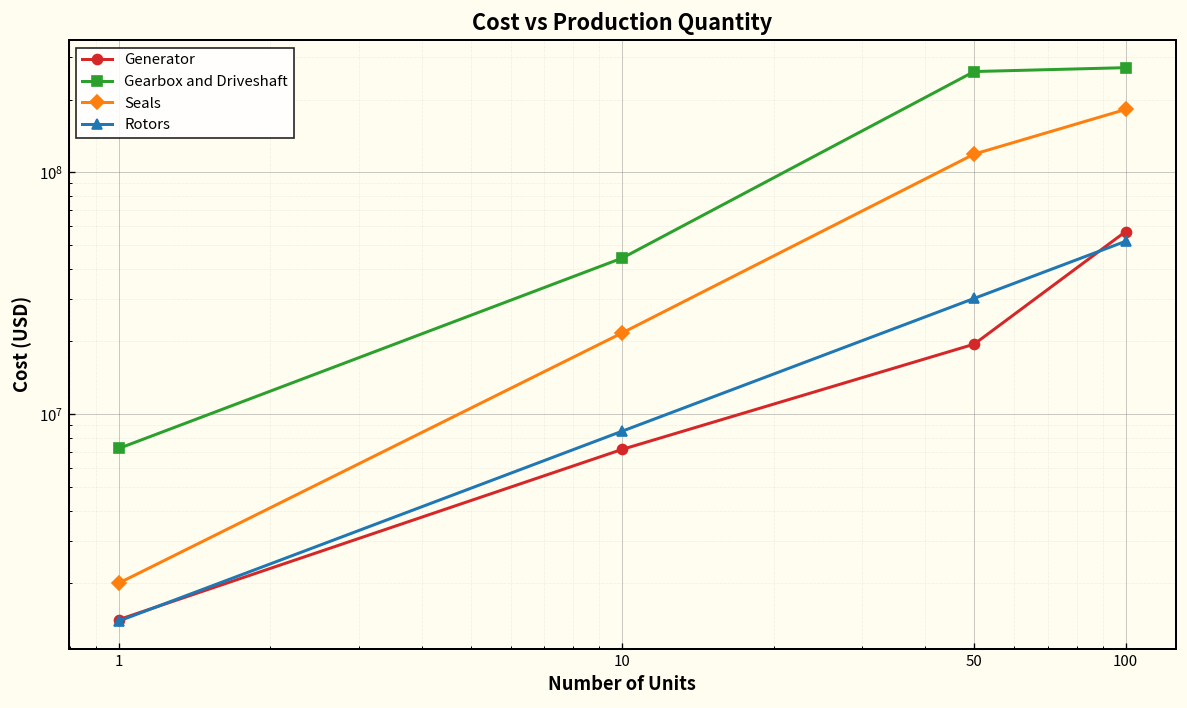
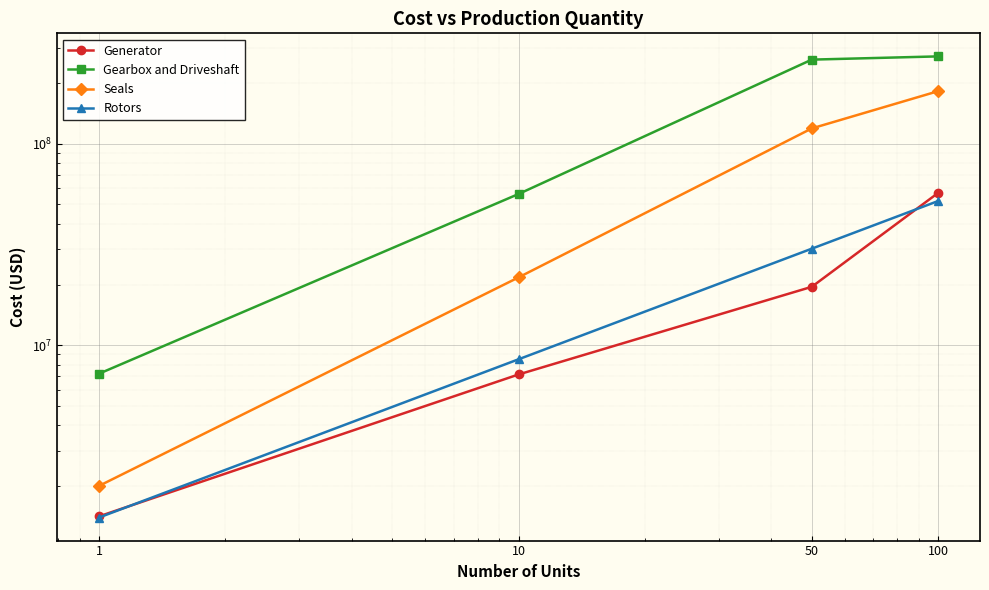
  {
    "Generator": {
      "10": 7200000,
      "50": 19000000,
      "100": 57000000
    },
    "Gearbox and Driveshaft": {
      "1": 7200000,
-     "10": 44000000,
+     "10": 56000000,
      "50": 260000000,
      "100": 270000000
    },
    "Seals": {
      "1": 2000000,
      "10": 22000000,
      "50": 120000000,
      "100": 180000000
    },
    "Rotors": {
      "10": 8500000,
      "50": 30000000,
      "100": 52000000
    }
  }
